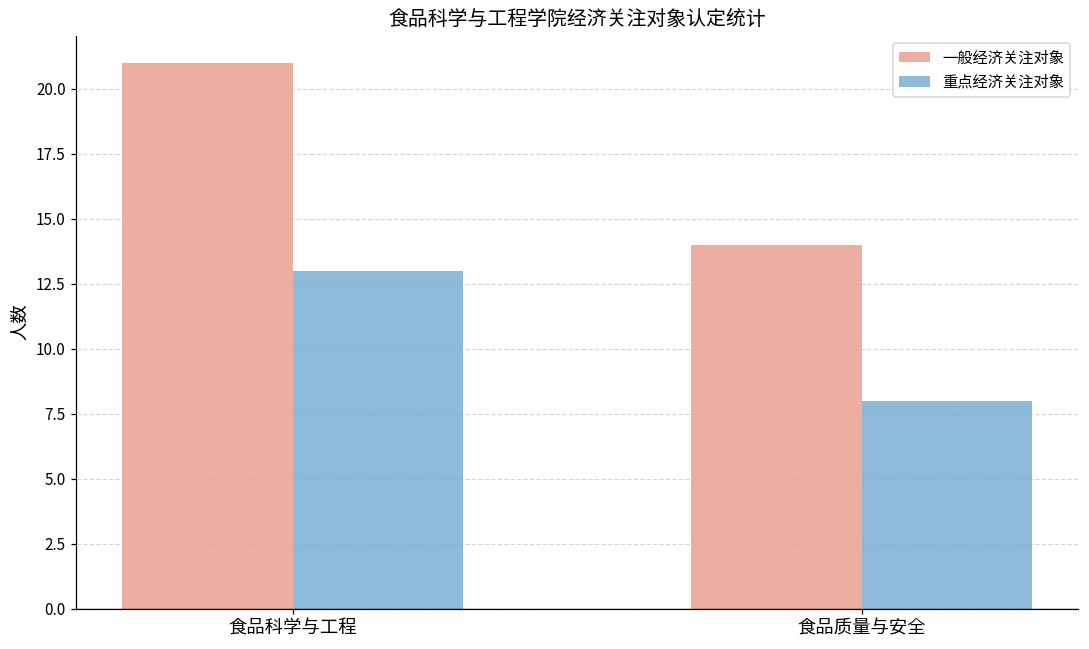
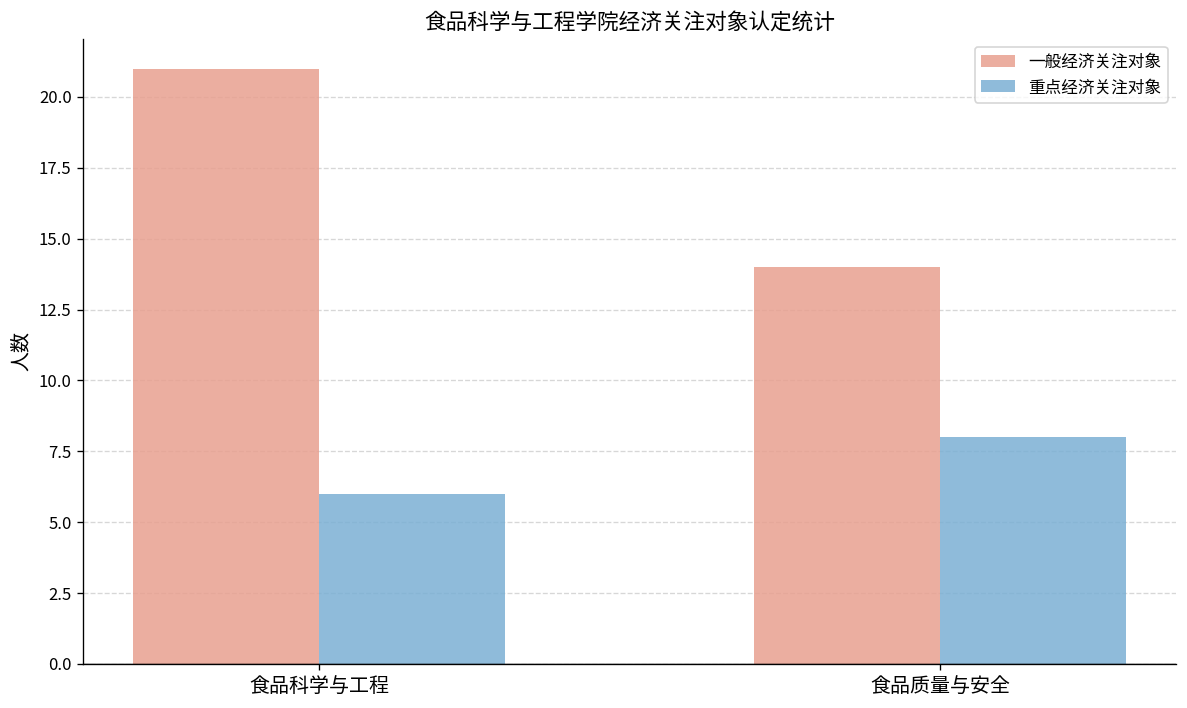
  {
    "一般经济关注对象": {
      "食品科学与工程": 21,
      "食品质量与安全": 14
    },
    "重点经济关注对象": {
-     "食品科学与工程": 13,
+     "食品科学与工程": 6,
      "食品质量与安全": 8
    }
  }
